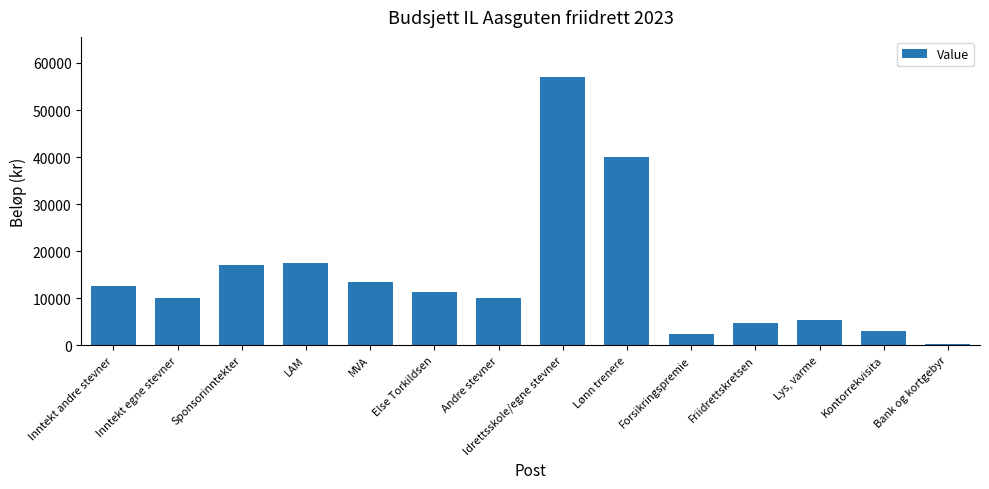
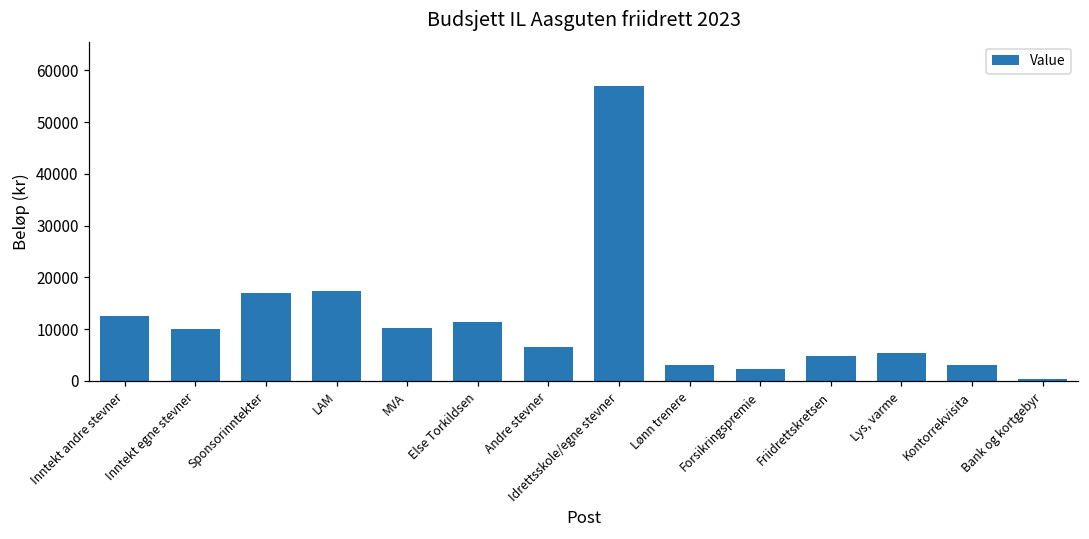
  {
    "Inntekt andre stevner": 13000,
    "Inntekt egne stevner": 10000,
    "Sponsorinntekter": 17000,
    "LAM": 17000,
-   "MVA": 13000,
+   "MVA": 10000,
    "Else Torkildsen": 11000,
-   "Andre stevner": 10000,
+   "Andre stevner": 6000,
    "Idrettsskole/egne stevner": 57000,
-   "Lønn trenere": 40000,
+   "Lønn trenere": 3000,
    "Forsikringspremie": 2000,
    "Friidrettskretsen": 5000,
    "Lys, varme": 5000,
    "Kontorrekvisita": 3000
  }
